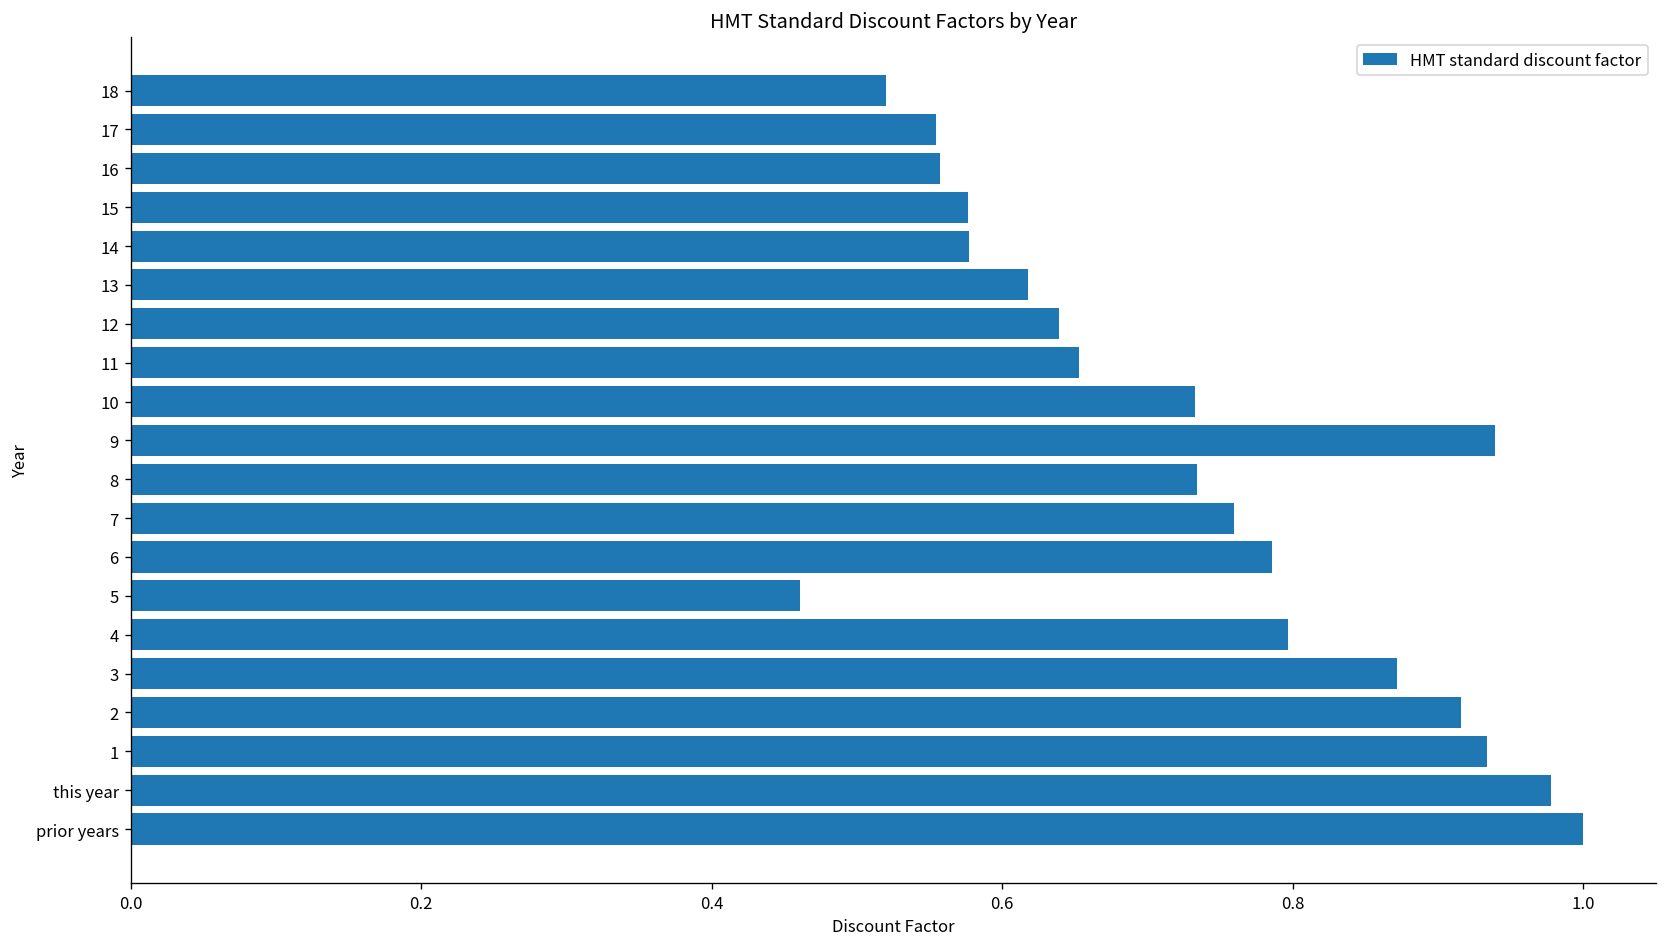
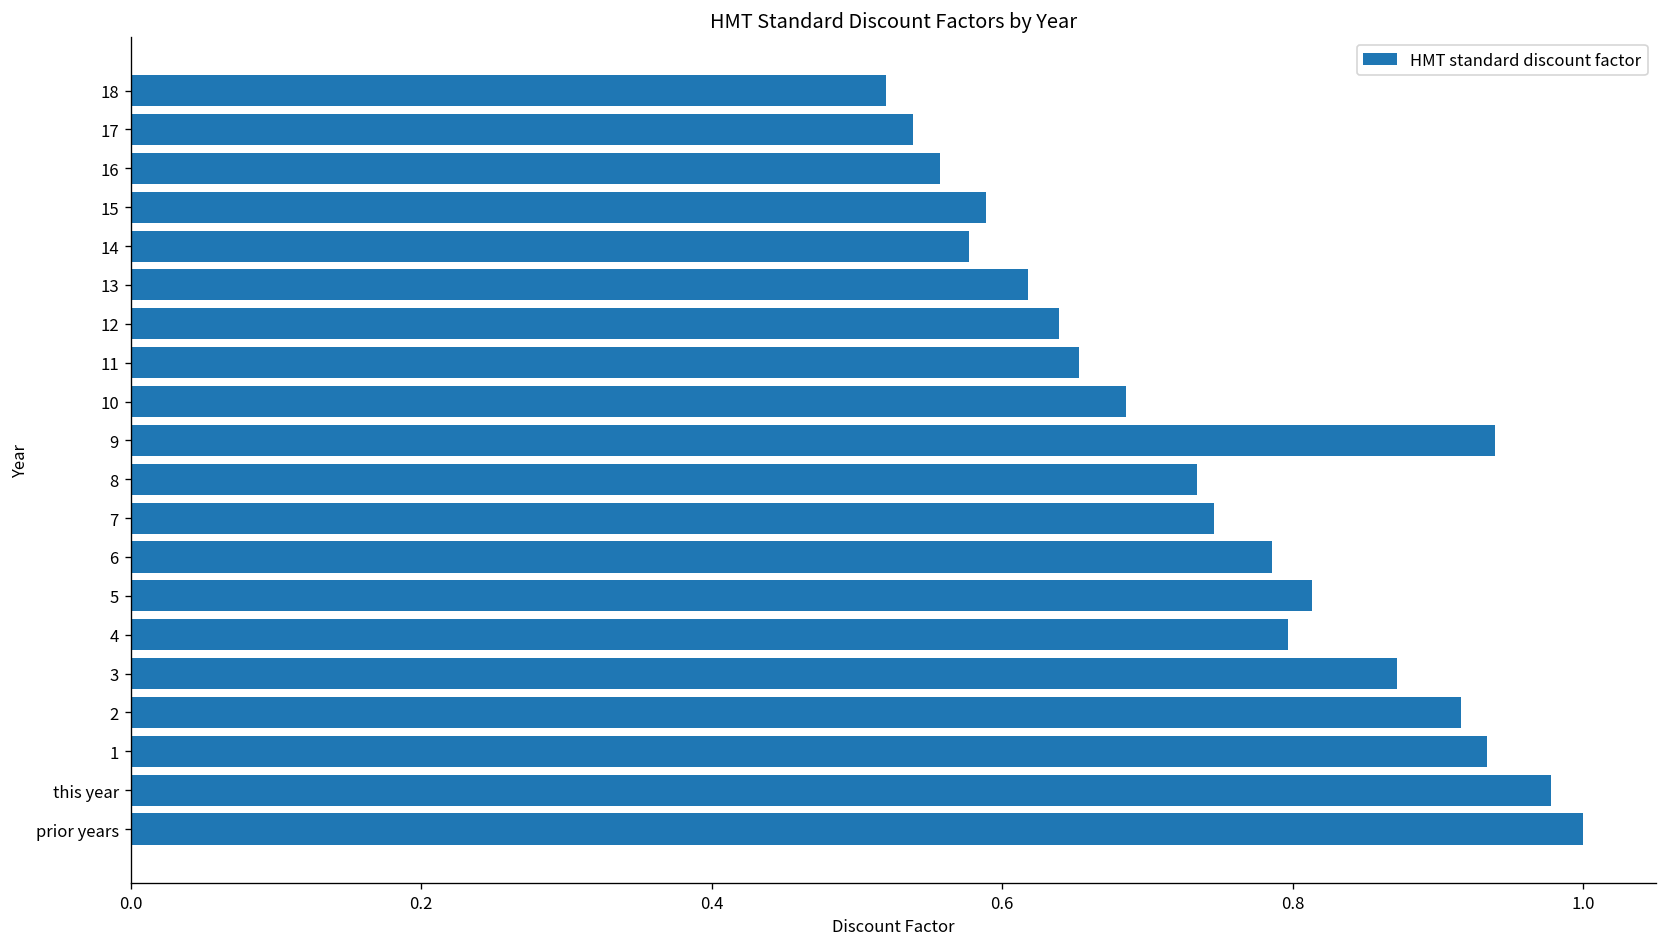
  {
    "18": 0.520,
-   "17": 0.554,
+   "17": 0.538,
    "16": 0.557,
-   "15": 0.577,
+   "15": 0.589,
    "14": 0.577,
    "13": 0.618,
    "12": 0.639,
    "11": 0.653,
-   "10": 0.732,
+   "10": 0.685,
    "9": 0.939,
    "8": 0.734,
-   "7": 0.759,
+   "7": 0.746,
    "6": 0.786,
-   "5": 0.461,
+   "5": 0.814,
    "4": 0.797,
    "3": 0.871,
    "2": 0.916,
    "1": 0.934,
    "this year": 0.978,
    "prior years": 1.000
  }
